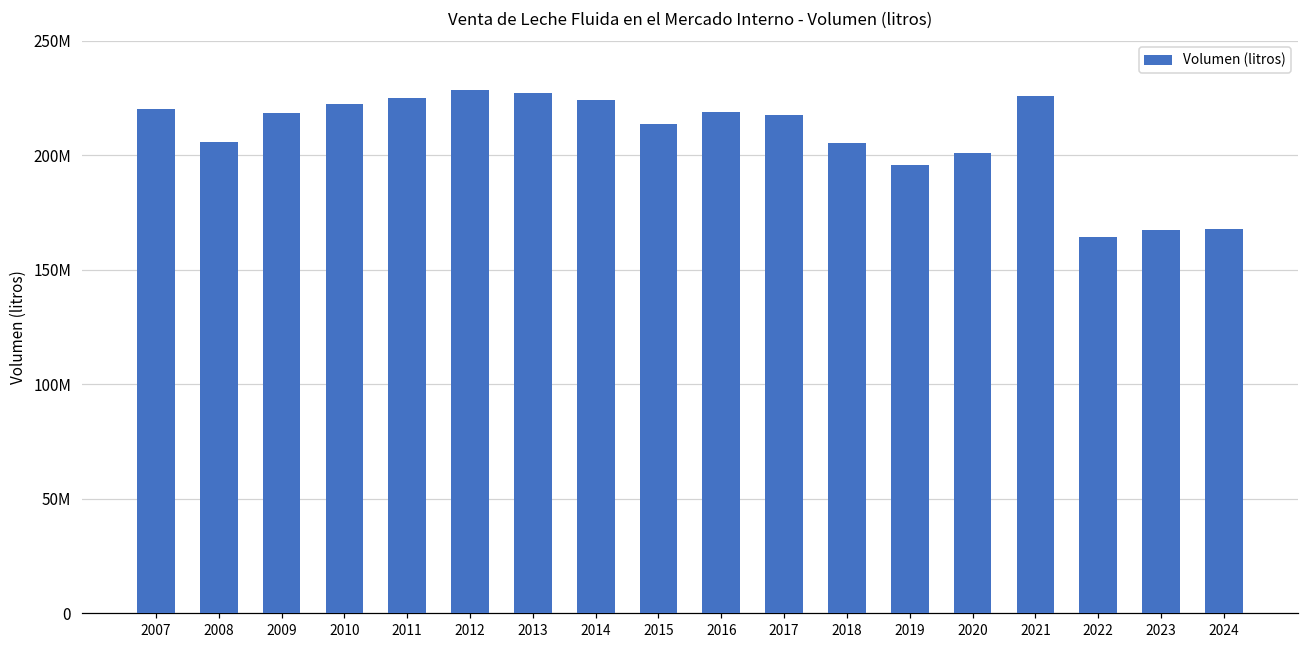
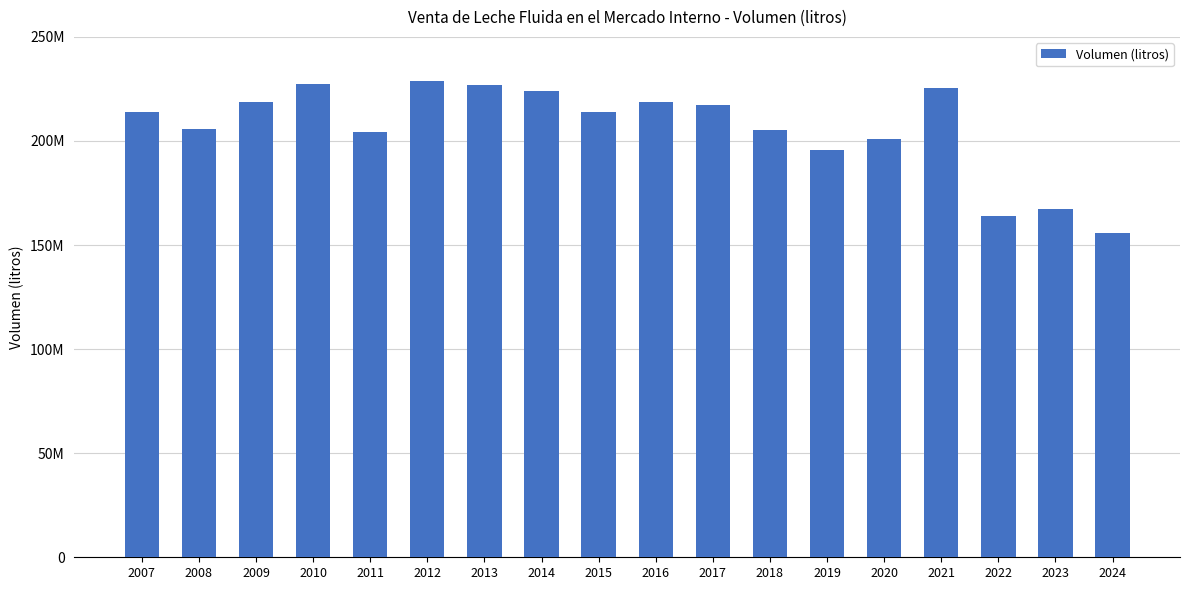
  {
-   "2007": 220000000,
+   "2007": 214000000,
    "2008": 206000000,
    "2009": 218000000,
-   "2010": 222000000,
-   "2011": 225000000,
+   "2010": 227000000,
+   "2011": 204000000,
    "2012": 229000000,
    "2013": 227000000,
    "2014": 224000000,
    "2015": 214000000,
    "2016": 219000000,
    "2017": 217000000,
    "2018": 205000000,
    "2019": 196000000,
    "2020": 201000000,
    "2021": 226000000,
    "2022": 164000000,
    "2023": 167000000,
-   "2024": 168000000
+   "2024": 156000000
  }
